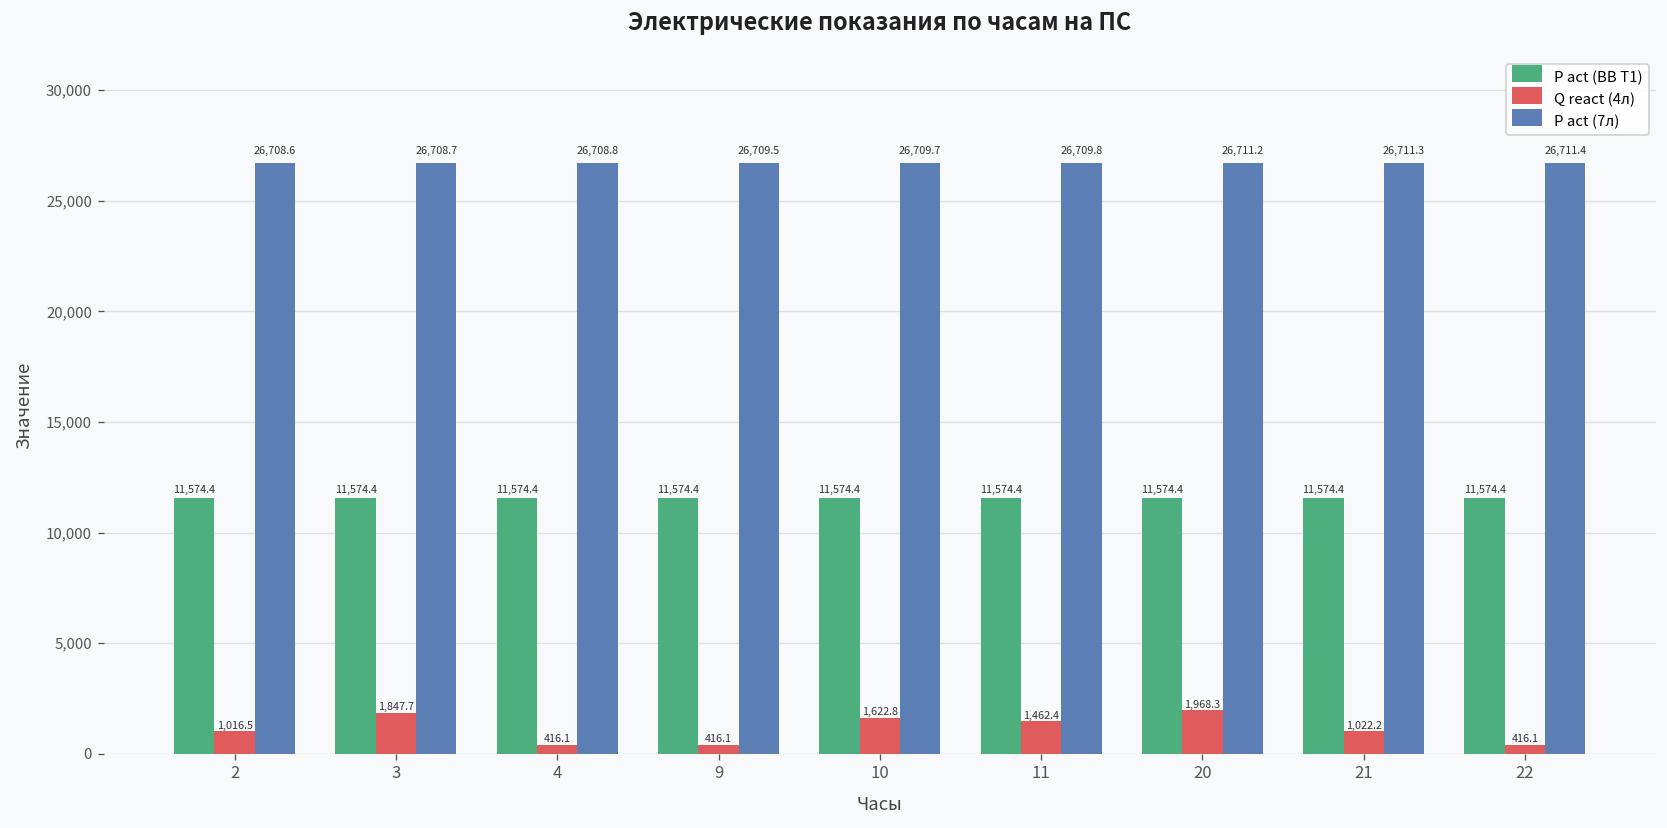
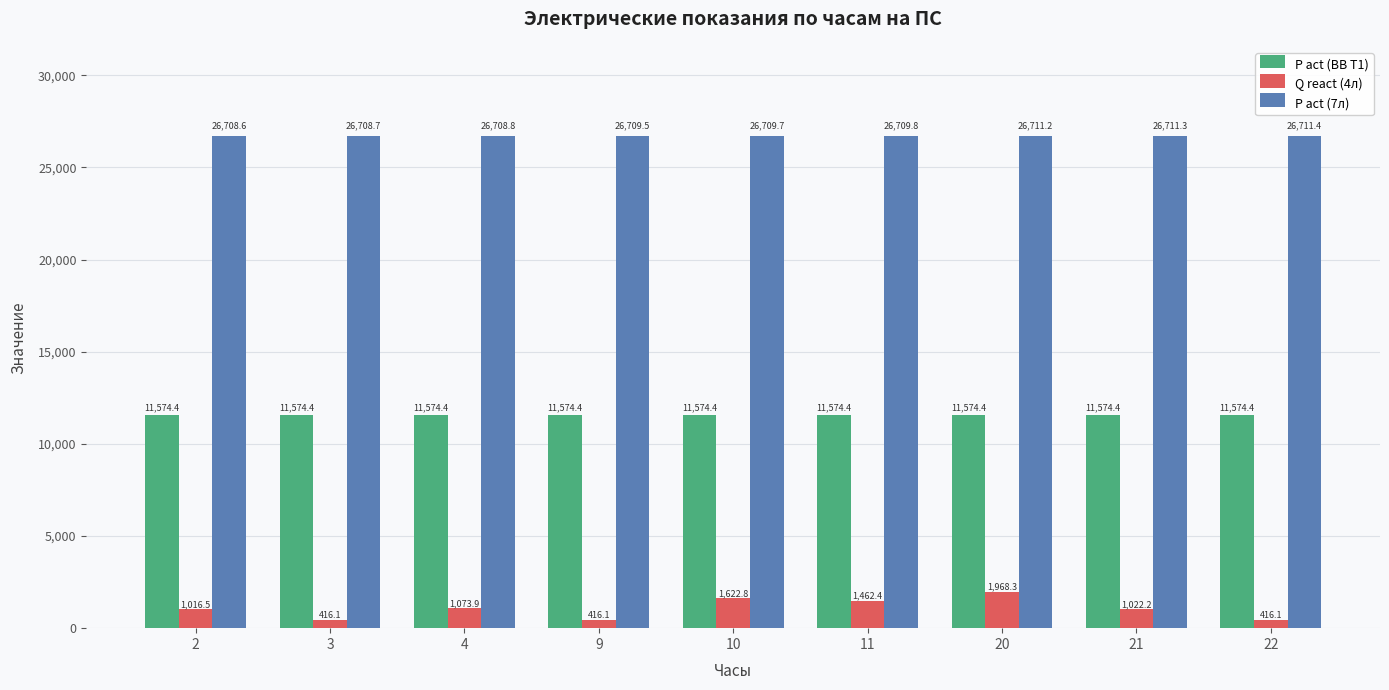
  {
    "P act (ВВ Т1)": {
      "2": "11,574.4",
      "3": "11,574.4",
      "4": "11,574.4",
      "9": "11,574.4",
      "10": "11,574.4",
      "11": "11,574.4",
      "20": "11,574.4",
      "21": "11,574.4",
      "22": "11,574.4"
    },
    "Q react (4л)": {
      "2": "1,016.5",
-     "3": "1,847.7",
-     "4": "416.1",
+     "3": "416.1",
+     "4": "1,073.9",
      "9": "416.1",
      "10": "1,622.8",
      "11": "1,462.4",
      "20": "1,968.3",
      "21": "1,022.2",
      "22": "416.1"
    },
    "P act (7л)": {
      "2": "26,708.6",
      "3": "26,708.7",
      "4": "26,708.8",
      "9": "26,709.5",
      "10": "26,709.7",
      "11": "26,709.8",
      "20": "26,711.2",
      "21": "26,711.3",
      "22": "26,711.4"
    }
  }
